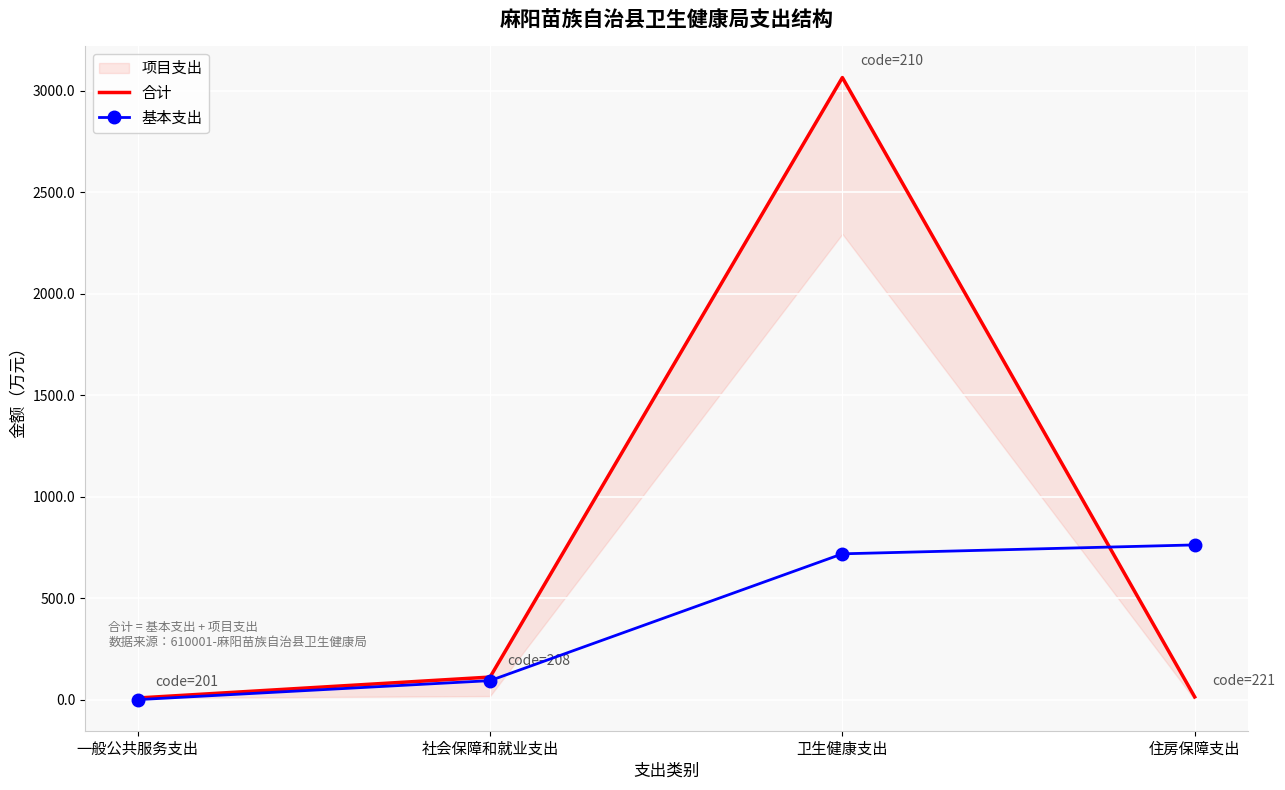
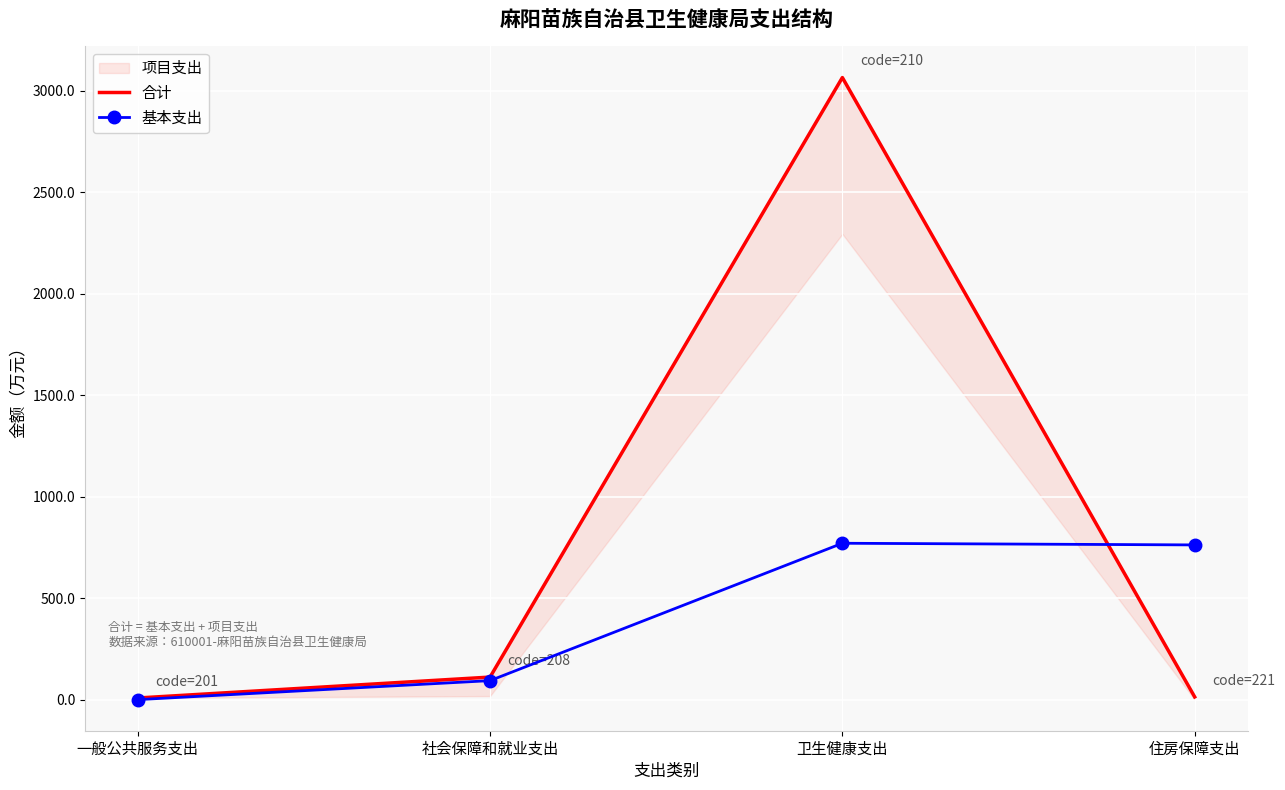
  {
    "基本支出": {
      "社会保障和就业支出": 90,
-     "卫生健康支出": 720,
+     "卫生健康支出": 770,
      "住房保障支出": 760
    }
  }
